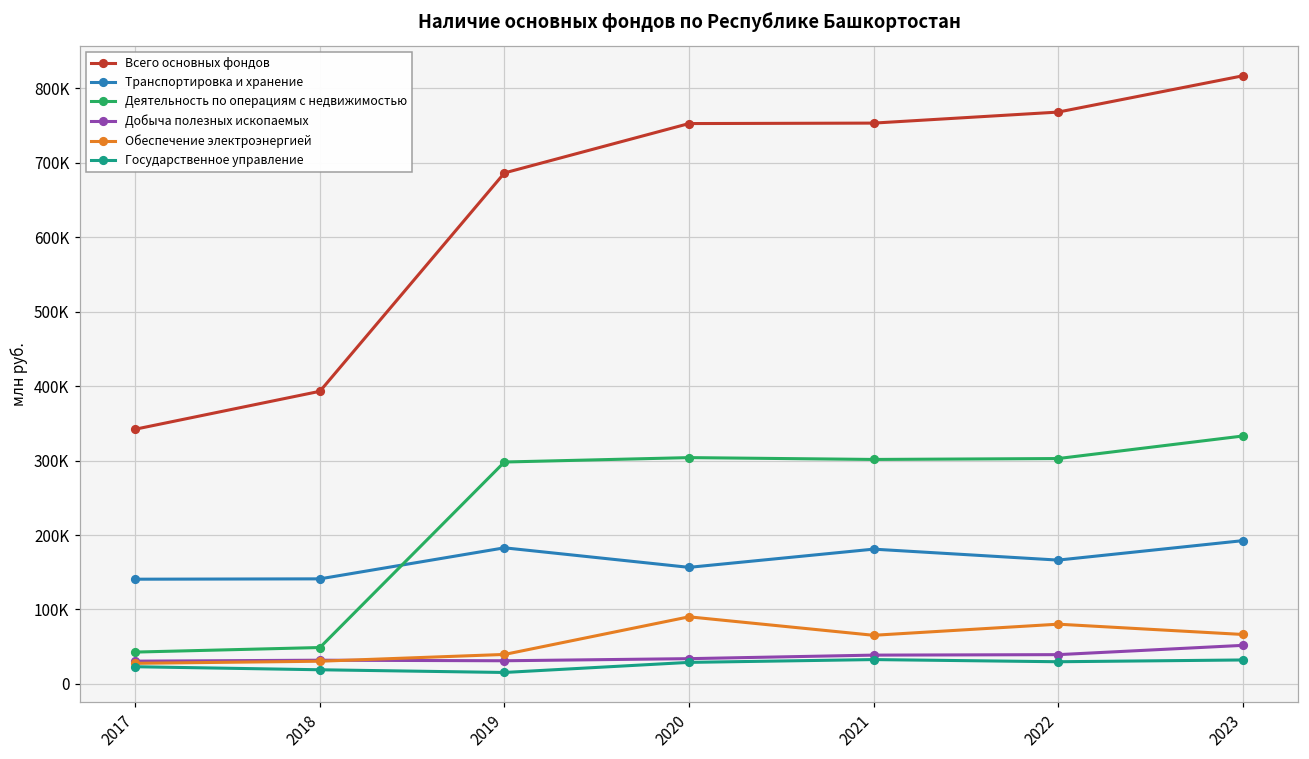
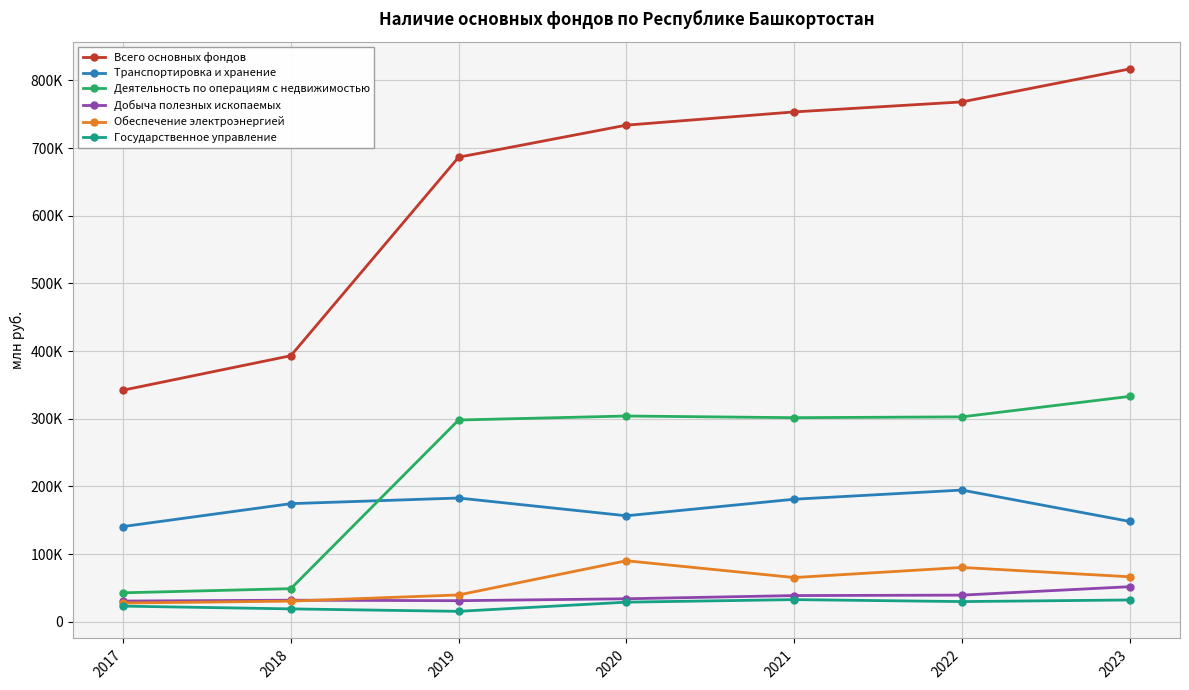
  {
    "Всего основных фондов": {
      "2017": 340000,
      "2018": 390000,
      "2019": 690000,
-     "2020": 750000,
+     "2020": 730000,
      "2021": 750000,
      "2022": 770000,
      "2023": 820000
    },
    "Транспортировка и хранение": {
      "2017": 140000,
-     "2018": 140000,
+     "2018": 170000,
      "2019": 180000,
      "2020": 160000,
      "2021": 180000,
-     "2022": 170000,
-     "2023": 190000
+     "2022": 190000,
+     "2023": 150000
    },
    "Добыча полезных ископаемых": {
      "2019": 30000,
      "2020": 30000,
      "2021": 40000,
      "2022": 40000,
      "2023": 50000
    },
    "Обеспечение электроэнергией": {
      "2019": 40000,
      "2020": 90000,
      "2021": 70000,
      "2022": 80000,
      "2023": 70000
    }
  }
